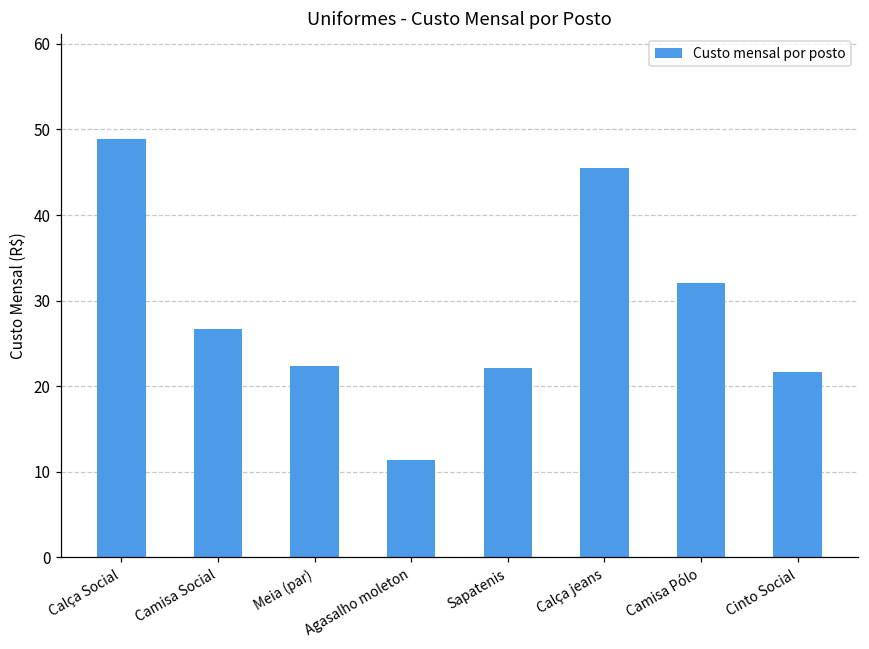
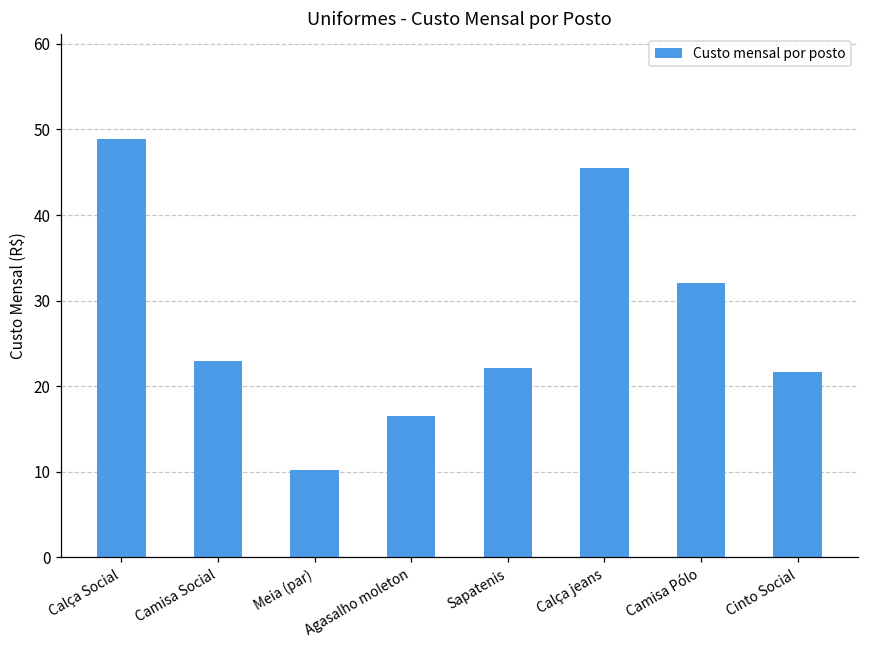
  {
    "Calça Social": 49,
-   "Camisa Social": 27,
-   "Meia (par)": 22,
-   "Agasalho moleton": 11,
+   "Camisa Social": 23,
+   "Meia (par)": 10,
+   "Agasalho moleton": 16,
    "Sapatenis": 22,
    "Calça jeans": 46,
    "Camisa Pólo": 32,
    "Cinto Social": 22
  }
